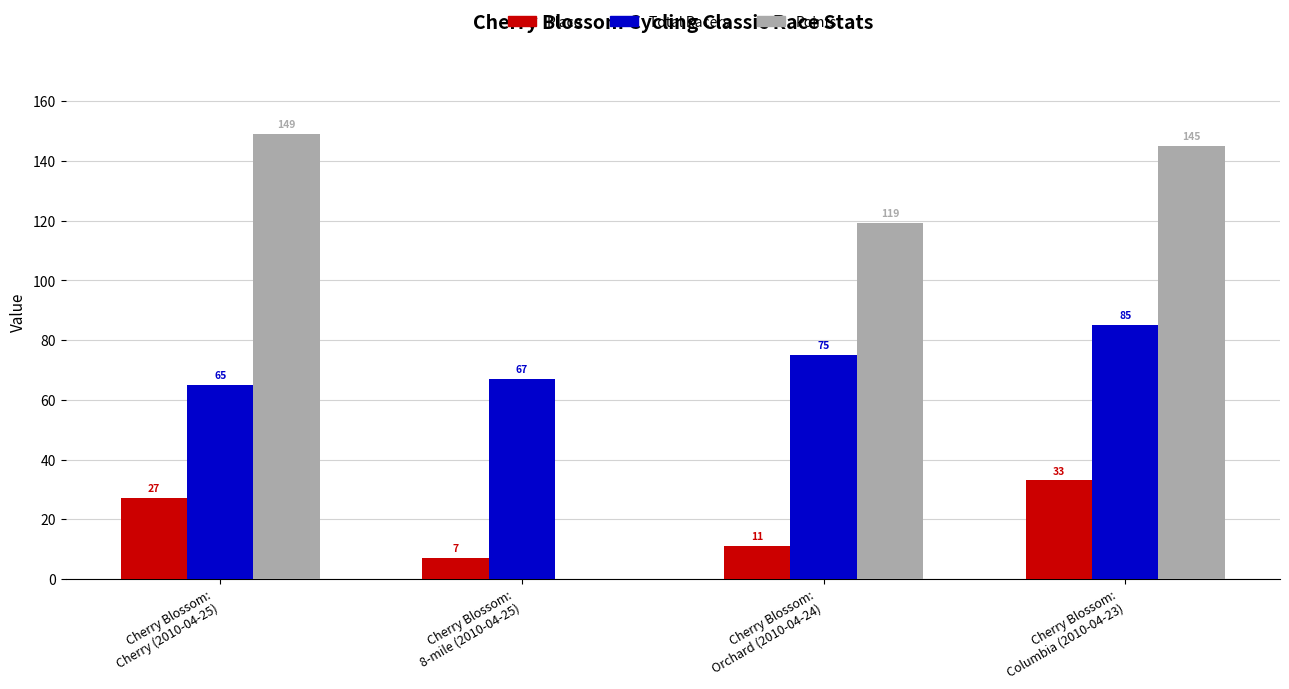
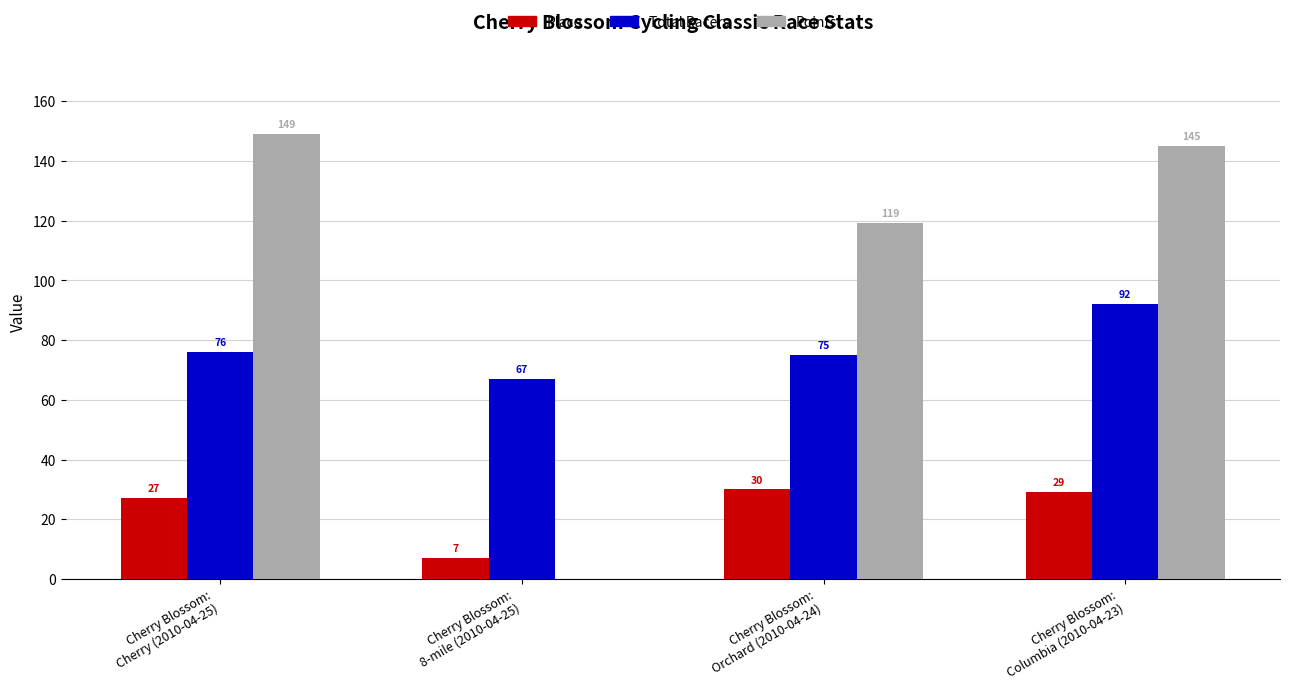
  {
    "Place": {
      "Cherry Blossom: Cherry (2010-04-25)": 27,
      "Cherry Blossom: 8-mile (2010-04-25)": 7,
-     "Cherry Blossom: Orchard (2010-04-24)": 11,
-     "Cherry Blossom: Columbia (2010-04-23)": 33
+     "Cherry Blossom: Orchard (2010-04-24)": 30,
+     "Cherry Blossom: Columbia (2010-04-23)": 29
    },
    "Total Racers": {
-     "Cherry Blossom: Cherry (2010-04-25)": 65,
+     "Cherry Blossom: Cherry (2010-04-25)": 76,
      "Cherry Blossom: 8-mile (2010-04-25)": 67,
      "Cherry Blossom: Orchard (2010-04-24)": 75,
-     "Cherry Blossom: Columbia (2010-04-23)": 85
+     "Cherry Blossom: Columbia (2010-04-23)": 92
    },
    "Points": {
      "Cherry Blossom: Cherry (2010-04-25)": 149,
      "Cherry Blossom: Orchard (2010-04-24)": 119,
      "Cherry Blossom: Columbia (2010-04-23)": 145
    }
  }
